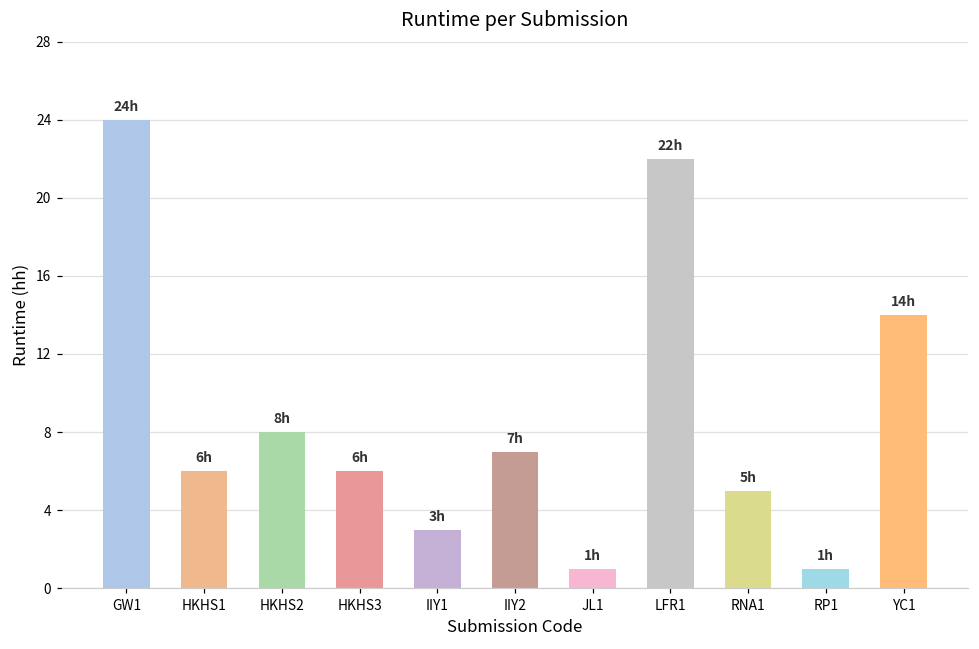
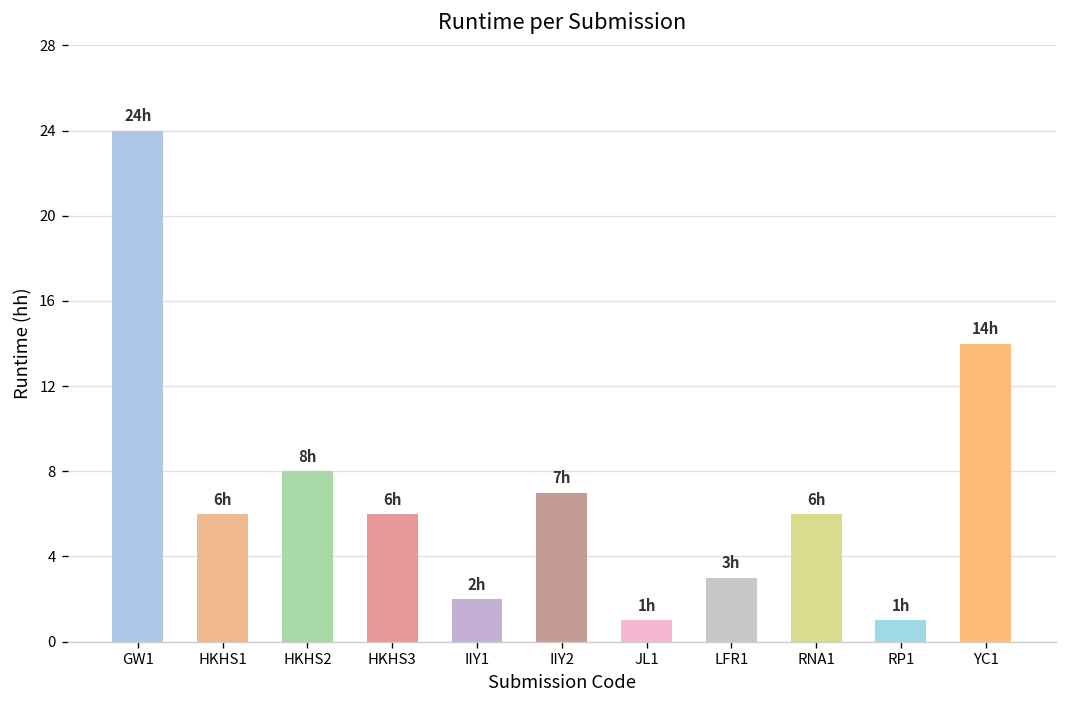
  {
    "GW1": "24h",
    "HKHS1": "6h",
    "HKHS2": "8h",
    "HKHS3": "6h",
-   "IIY1": "3h",
+   "IIY1": "2h",
    "IIY2": "7h",
    "JL1": "1h",
-   "LFR1": "22h",
-   "RNA1": "5h",
+   "LFR1": "3h",
+   "RNA1": "6h",
    "RP1": "1h",
    "YC1": "14h"
  }
